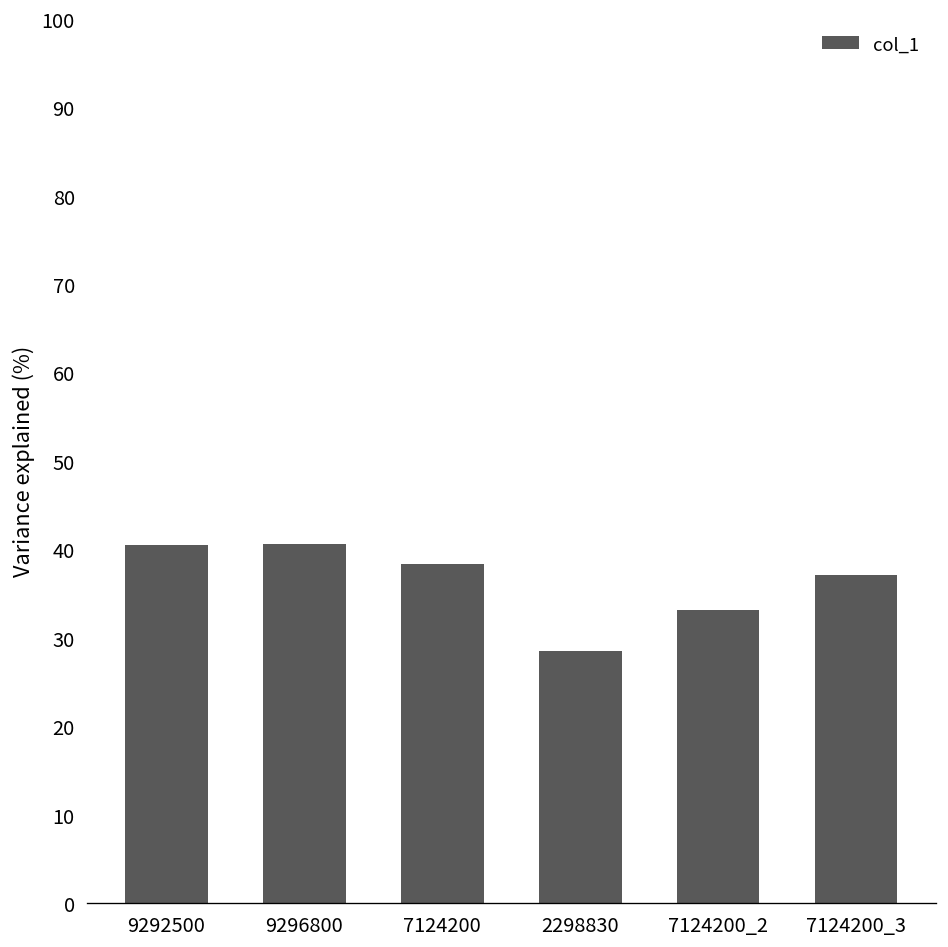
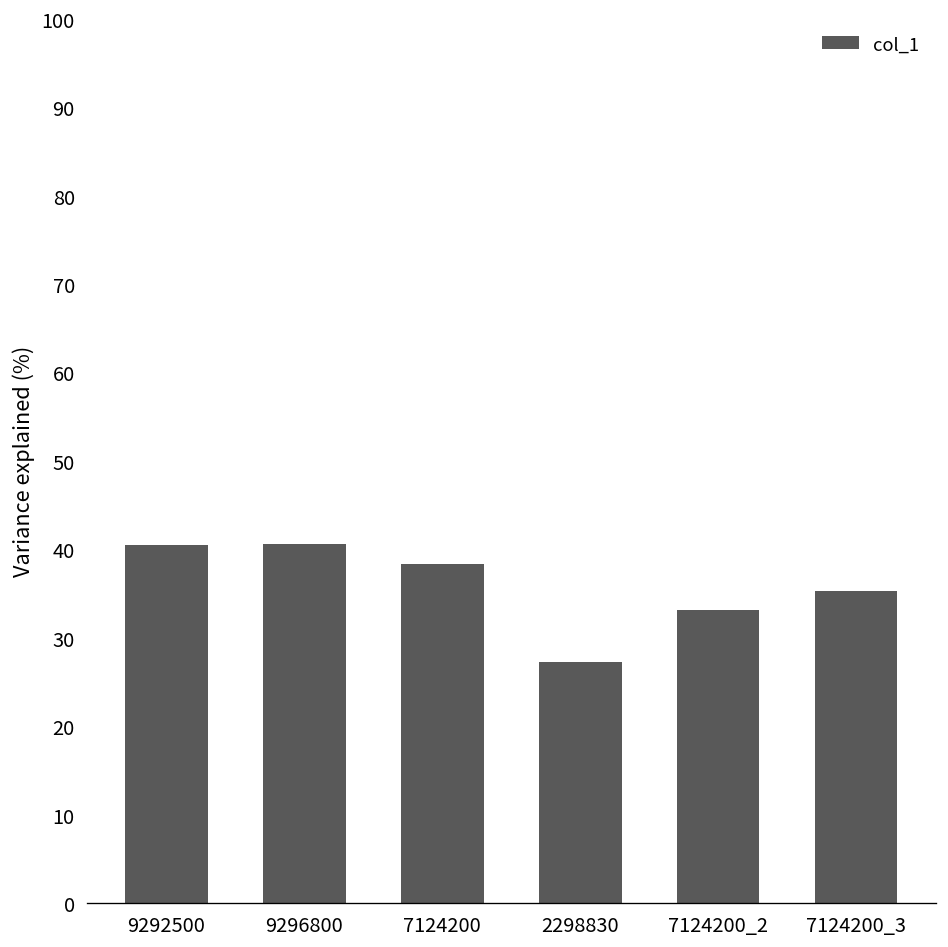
  {
    "9292500": 41,
    "9296800": 41,
    "7124200": 38,
-   "2298830": 28,
+   "2298830": 27,
    "7124200_2": 33,
-   "7124200_3": 37
+   "7124200_3": 35
  }
